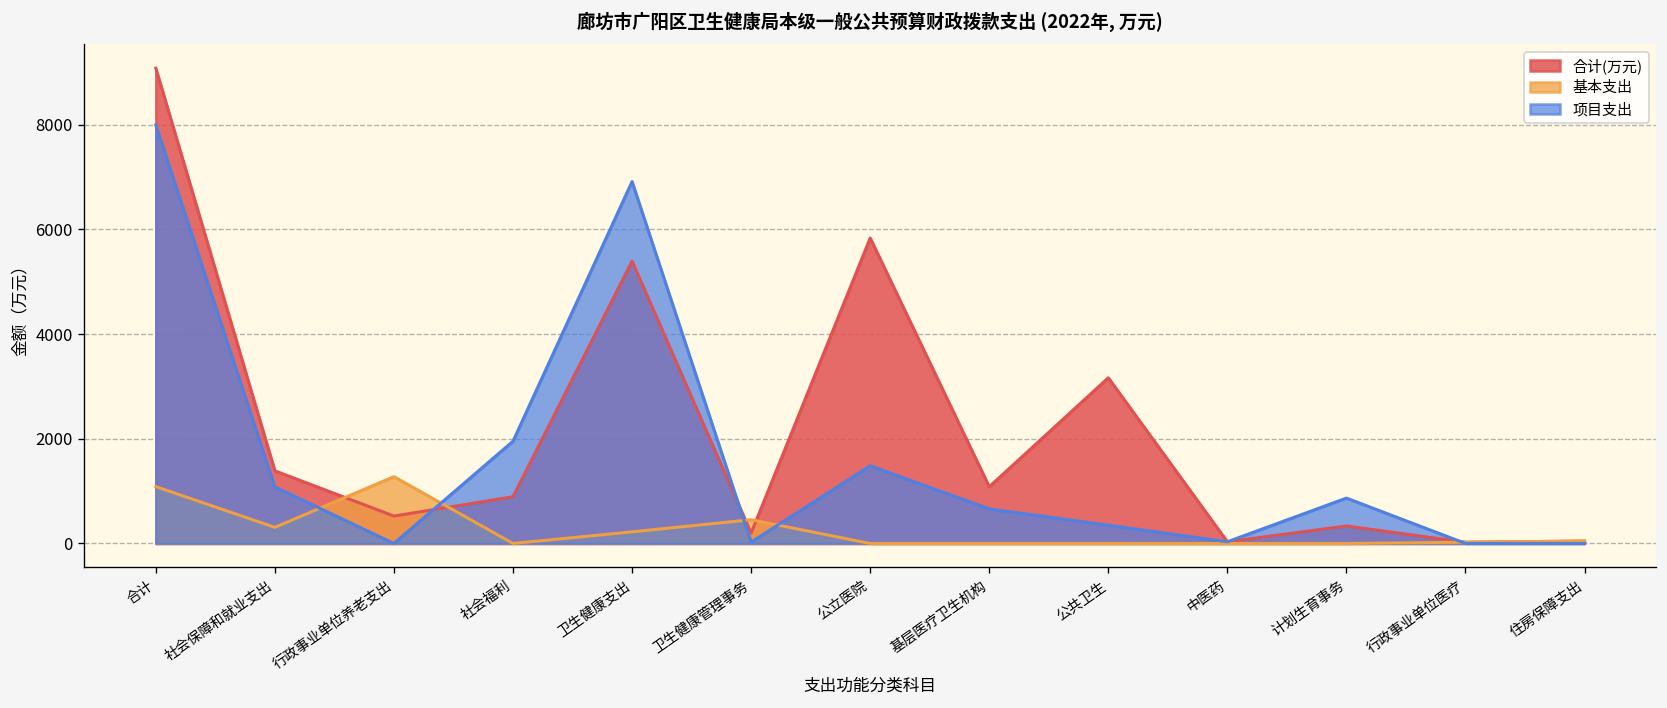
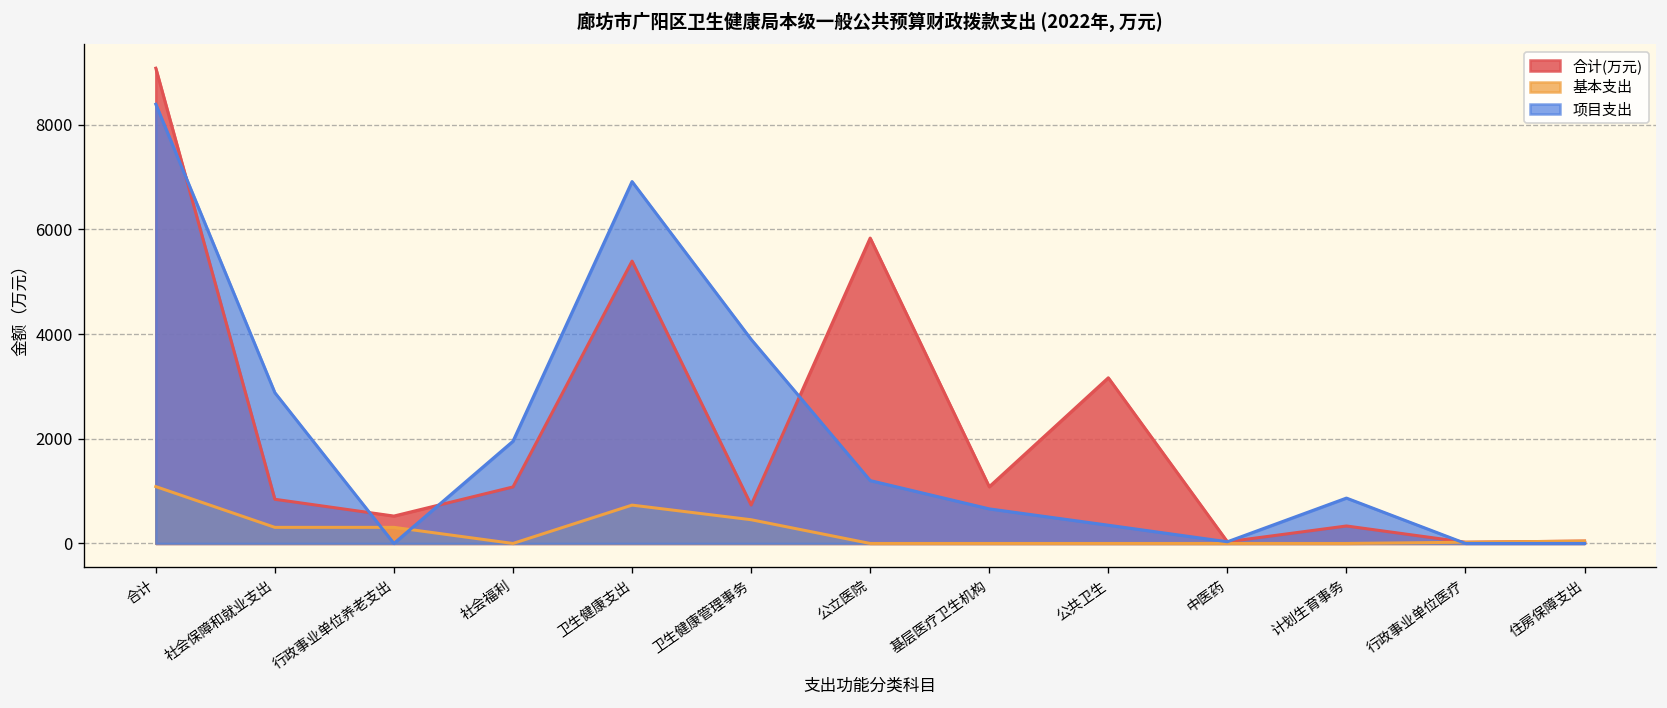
  {
    "合计(万元)": {
      "合计": 9100,
-     "社会保障和就业支出": 1400,
+     "社会保障和就业支出": 800,
      "行政事业单位养老支出": 500,
-     "社会福利": 900,
+     "社会福利": 1100,
      "卫生健康支出": 5400,
-     "卫生健康管理事务": 200,
+     "卫生健康管理事务": 700,
      "公立医院": 5800,
      "基层医疗卫生机构": 1100,
      "公共卫生": 3200,
      "计划生育事务": 300
    },
    "基本支出": {
      "合计": 1100,
      "社会保障和就业支出": 300,
-     "行政事业单位养老支出": 1300,
+     "行政事业单位养老支出": 300,
      "社会福利": 0,
-     "卫生健康支出": 200,
+     "卫生健康支出": 700,
      "卫生健康管理事务": 500,
      "公立医院": 0,
      "基层医疗卫生机构": 0,
      "公共卫生": 0,
      "计划生育事务": 0
    },
    "项目支出": {
-     "合计": 8000,
-     "社会保障和就业支出": 1100,
+     "合计": 8400,
+     "社会保障和就业支出": 2900,
      "行政事业单位养老支出": 0,
      "社会福利": 2000,
      "卫生健康支出": 6900,
-     "卫生健康管理事务": 0,
-     "公立医院": 1500,
+     "卫生健康管理事务": 3900,
+     "公立医院": 1200,
      "基层医疗卫生机构": 700,
      "公共卫生": 300,
      "计划生育事务": 900
    }
  }
